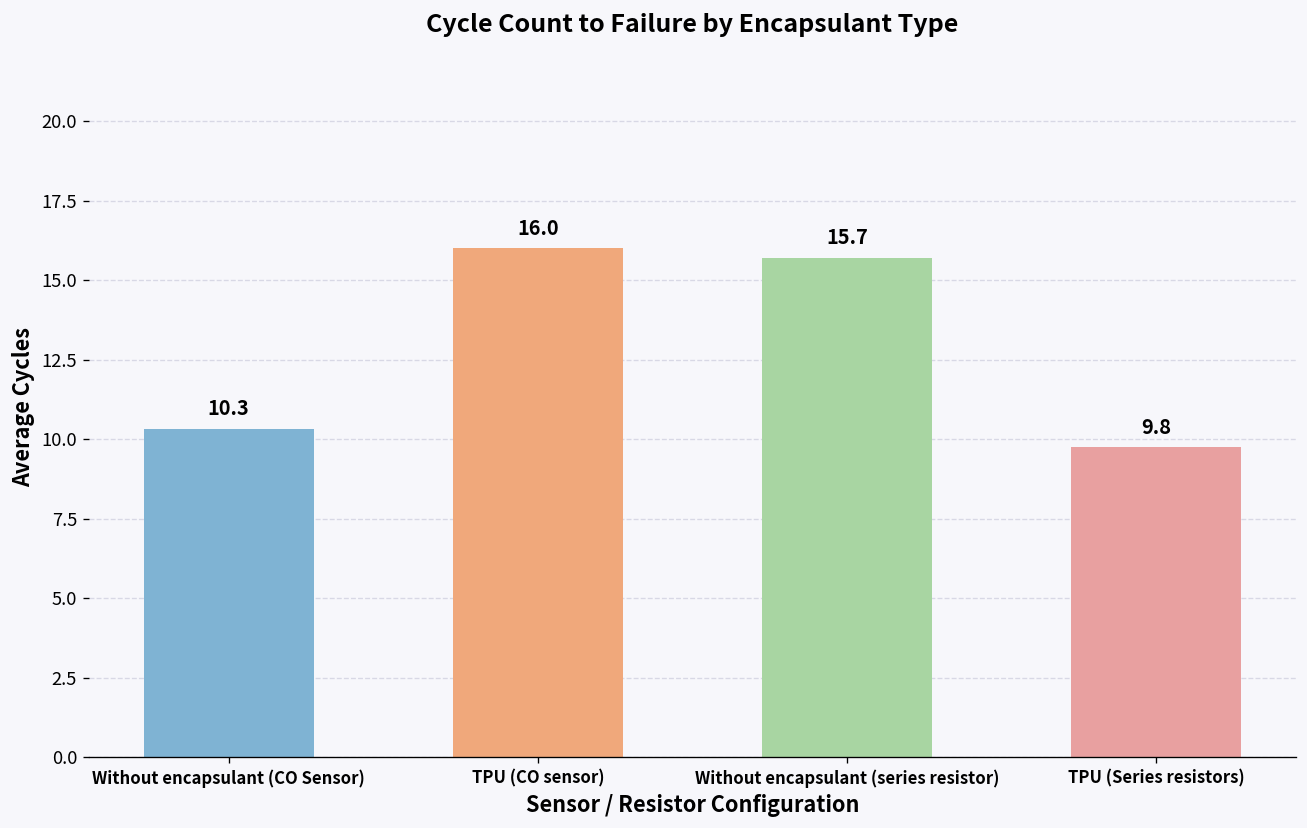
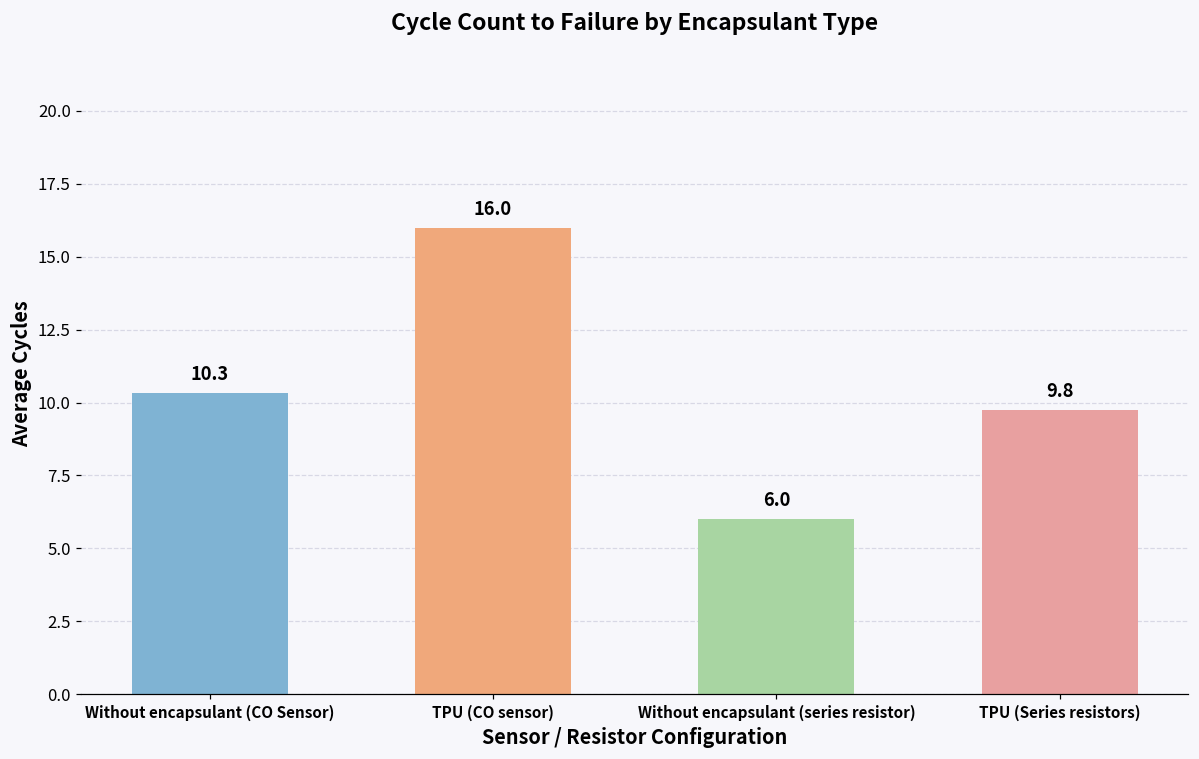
  {
    "Without encapsulant (CO Sensor)": 10.3,
    "TPU (CO sensor)": 16.0,
-   "Without encapsulant (series resistor)": 15.7,
+   "Without encapsulant (series resistor)": 6.0,
    "TPU (Series resistors)": 9.8
  }
